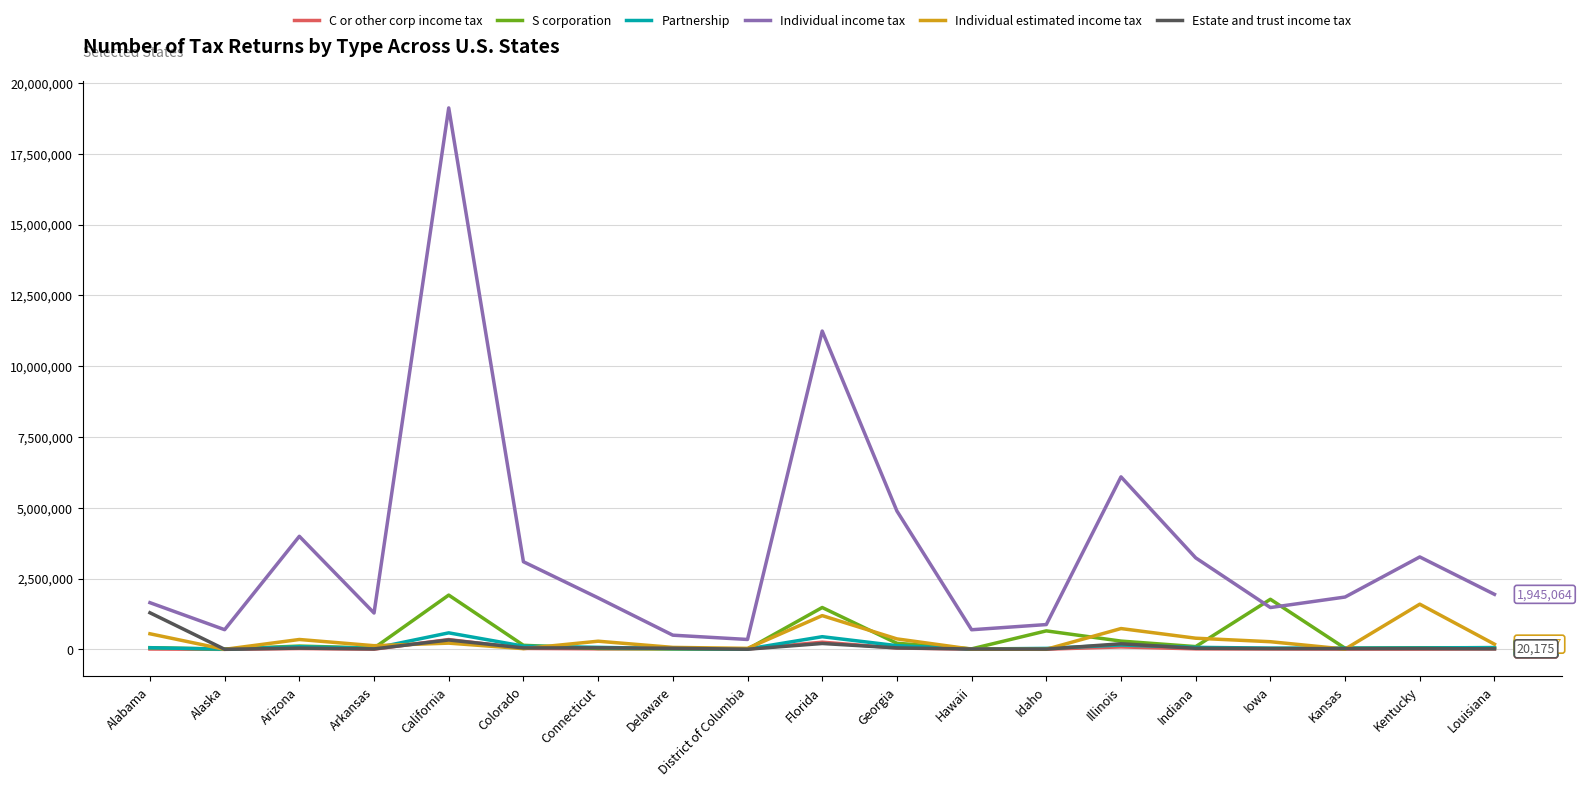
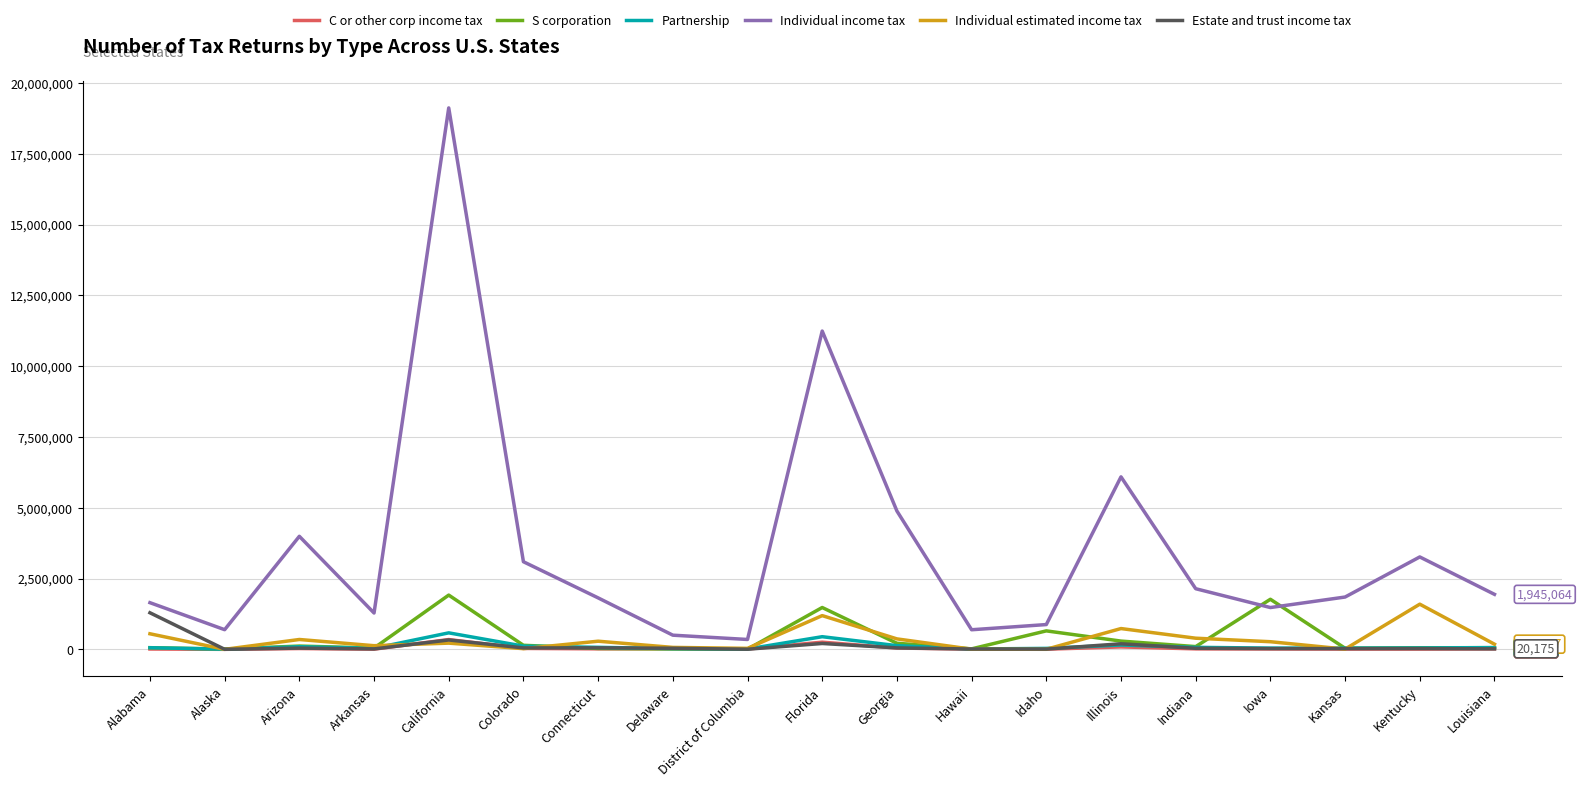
  {
    "S corporation": {
      "California": "1,900,000",
      "Florida": "1,500,000",
      "Idaho": "700,000",
      "Illinois": "300,000",
      "Iowa": "1,800,000"
    },
    "Partnership": {
      "California": "600,000",
      "Florida": "400,000"
    },
    "Individual income tax": {
      "Alabama": "1,700,000",
      "Alaska": "700,000",
      "Arizona": "4,000,000",
      "Arkansas": "1,300,000",
      "California": "19,100,000",
      "Colorado": "3,100,000",
      "Connecticut": "1,800,000",
      "Delaware": "500,000",
      "District of Columbia": "400,000",
      "Florida": "11,200,000",
      "Georgia": "4,900,000",
      "Hawaii": "700,000",
      "Idaho": "900,000",
      "Illinois": "6,100,000",
-     "Indiana": "3,200,000",
+     "Indiana": "2,100,000",
      "Iowa": "1,500,000",
      "Kansas": "1,800,000",
      "Kentucky": "3,300,000"
    },
    "Individual estimated income tax": {
      "Alabama": "600,000",
      "Arizona": "400,000",
      "California": "200,000",
      "Connecticut": "300,000",
      "Florida": "1,200,000",
      "Georgia": "400,000",
      "Illinois": "700,000",
      "Indiana": "400,000",
      "Iowa": "300,000",
      "Kentucky": "1,600,000"
    },
    "Estate and trust income tax": {
      "Alabama": "1,300,000"
    }
  }
